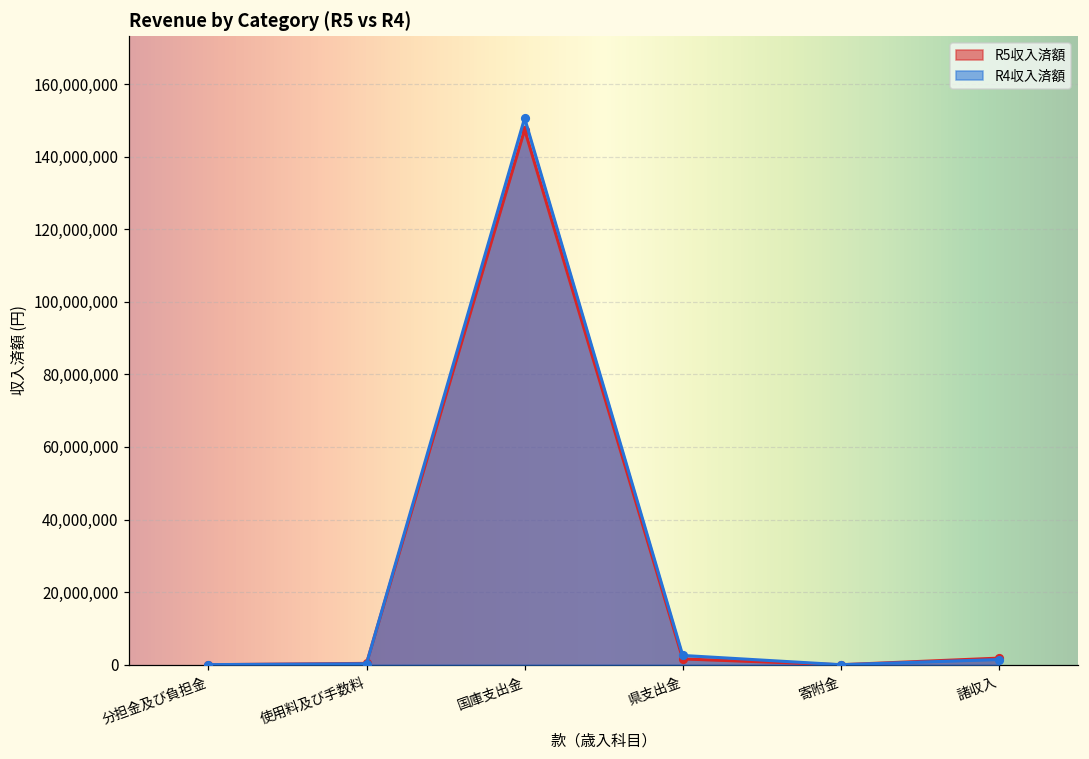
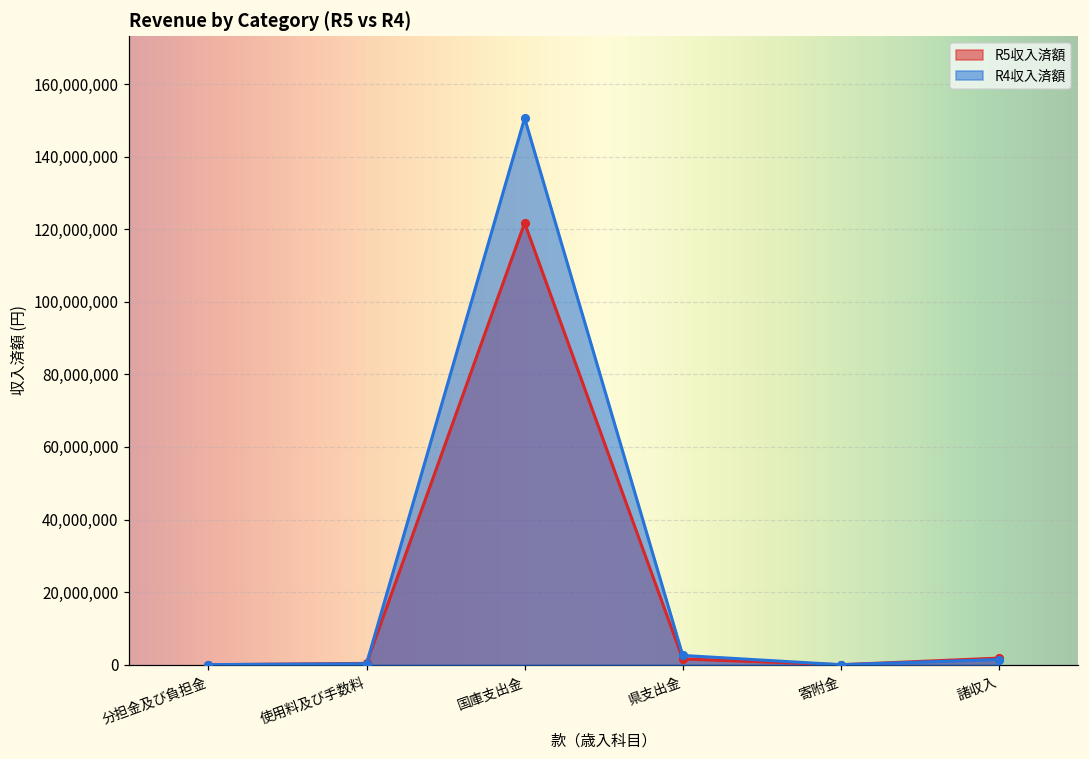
  {
    "R5収入済額": {
-     "国庫支出金": "147,000,000",
+     "国庫支出金": "122,000,000",
      "県支出金": "2,000,000"
    },
    "R4収入済額": {
      "国庫支出金": "151,000,000",
      "県支出金": "3,000,000"
    }
  }
